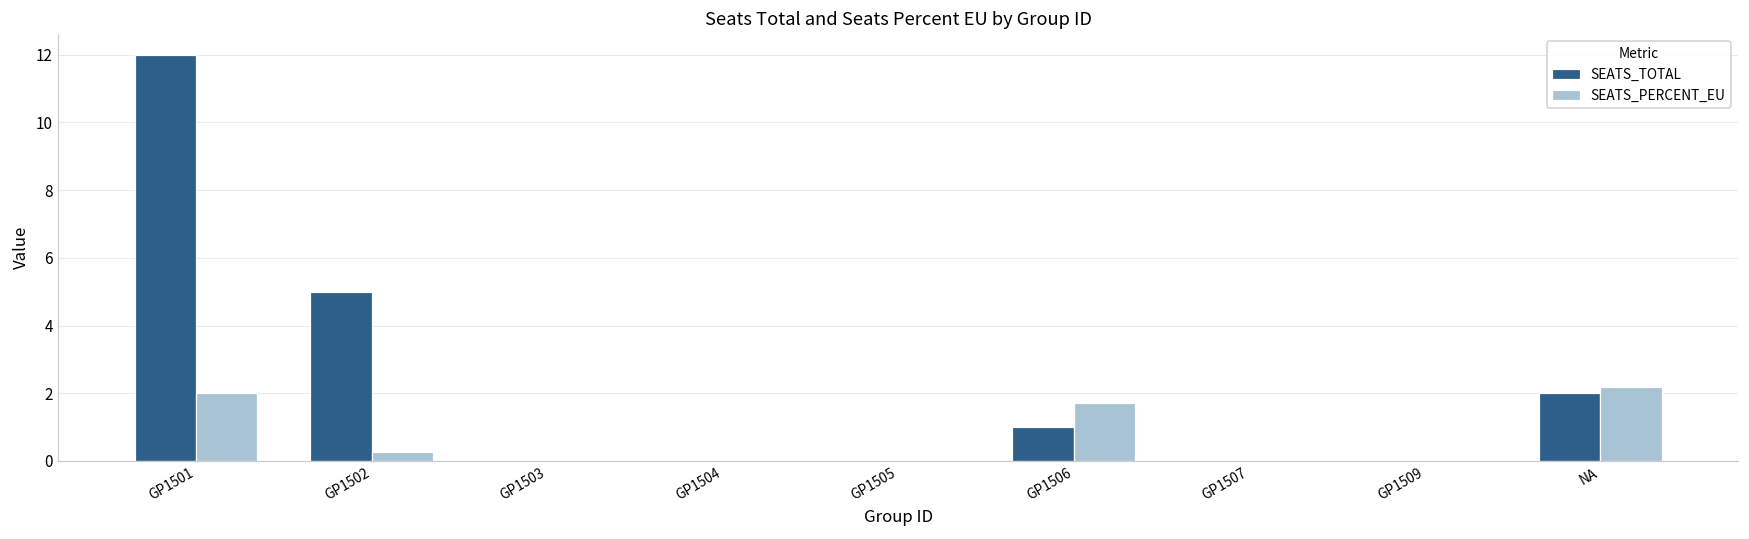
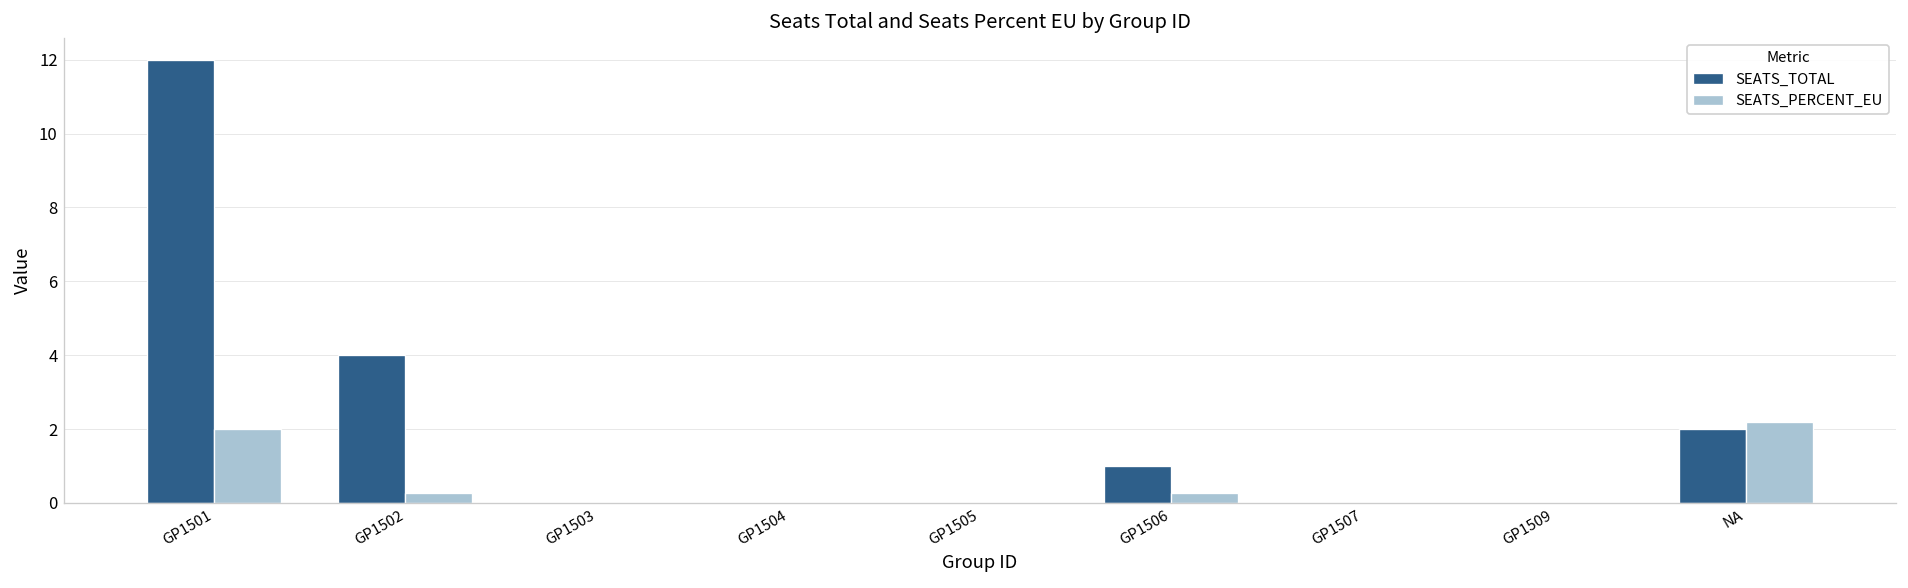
  {
    "SEATS_TOTAL": {
      "GP1501": 12,
-     "GP1502": 5,
+     "GP1502": 4,
      "GP1503": 0,
      "GP1504": 0,
      "GP1505": 0,
      "GP1506": 1,
      "GP1507": 0,
      "GP1509": 0,
      "NA": 2
    },
    "SEATS_PERCENT_EU": {
      "GP1501": 2.0,
      "GP1502": 0.3,
      "GP1503": 0.0,
      "GP1504": 0.0,
      "GP1505": 0.0,
-     "GP1506": 1.7,
+     "GP1506": 0.3,
      "GP1507": 0.0,
      "GP1509": 0.0,
      "NA": 2.2
    }
  }
